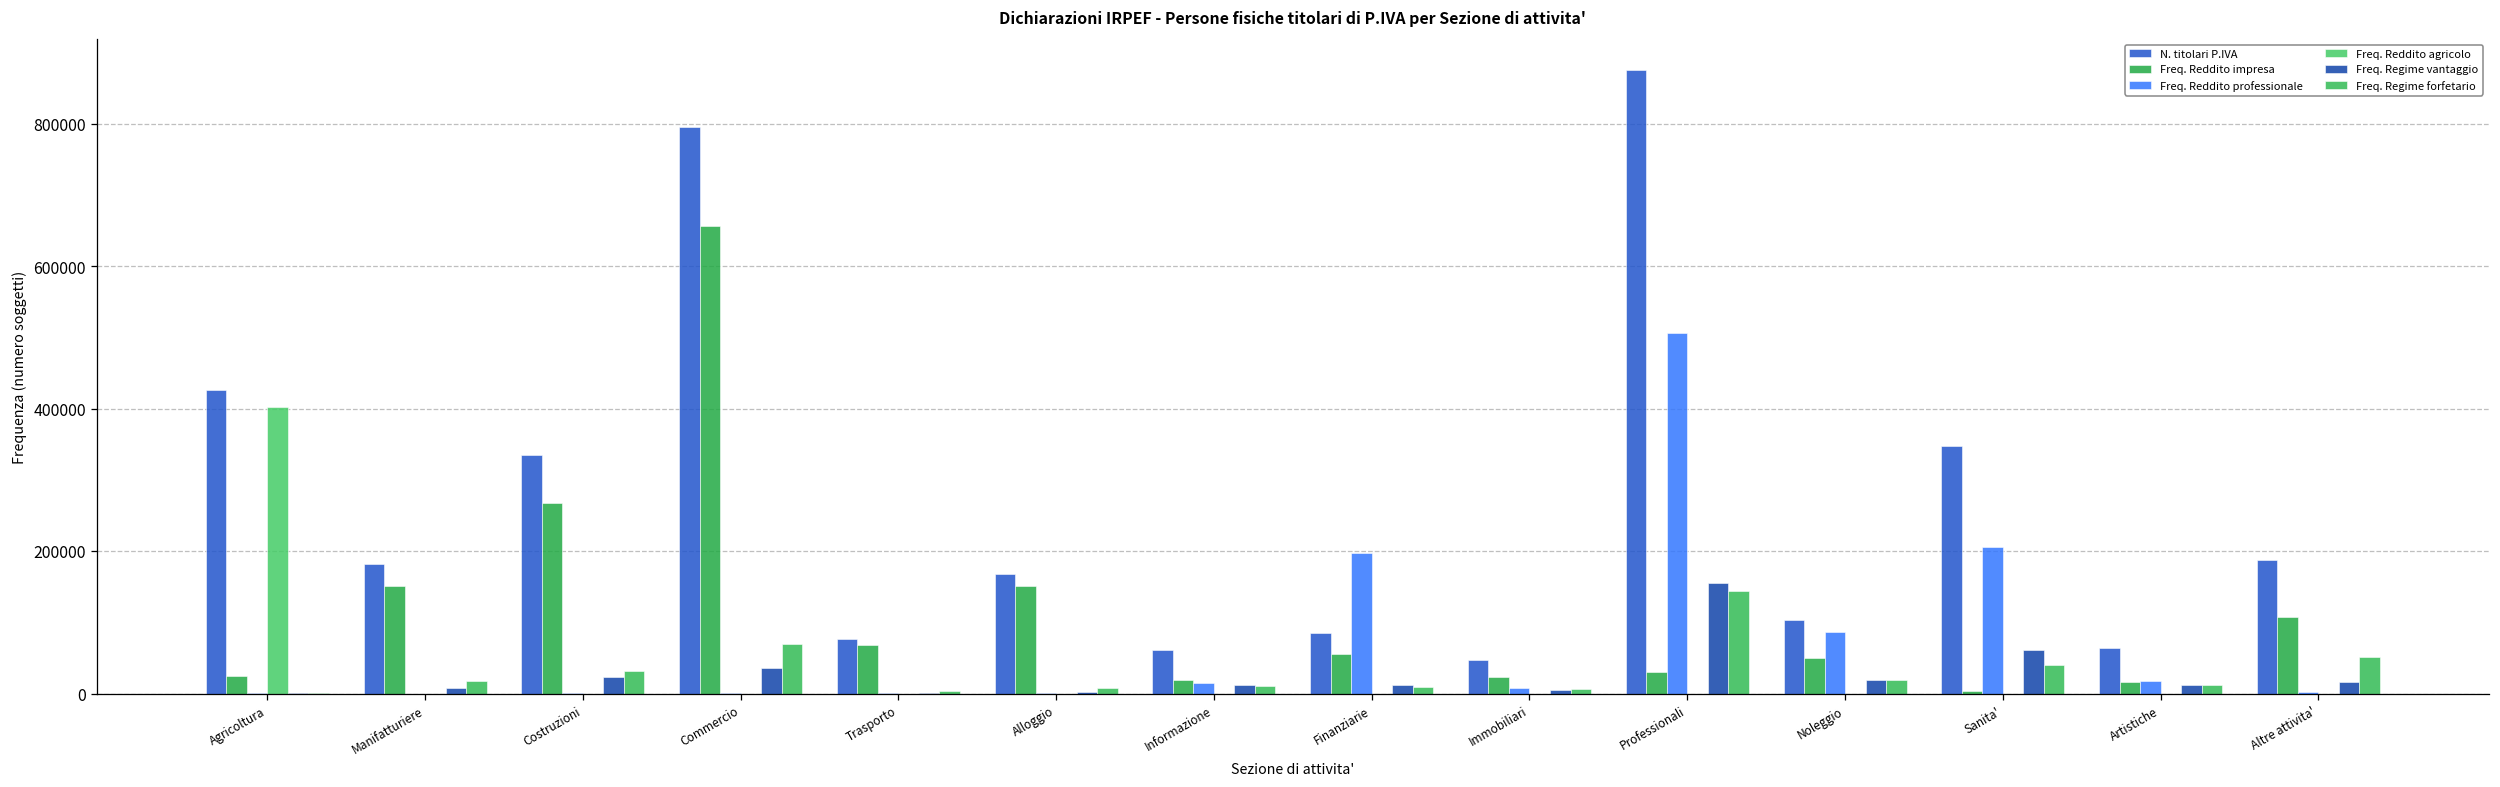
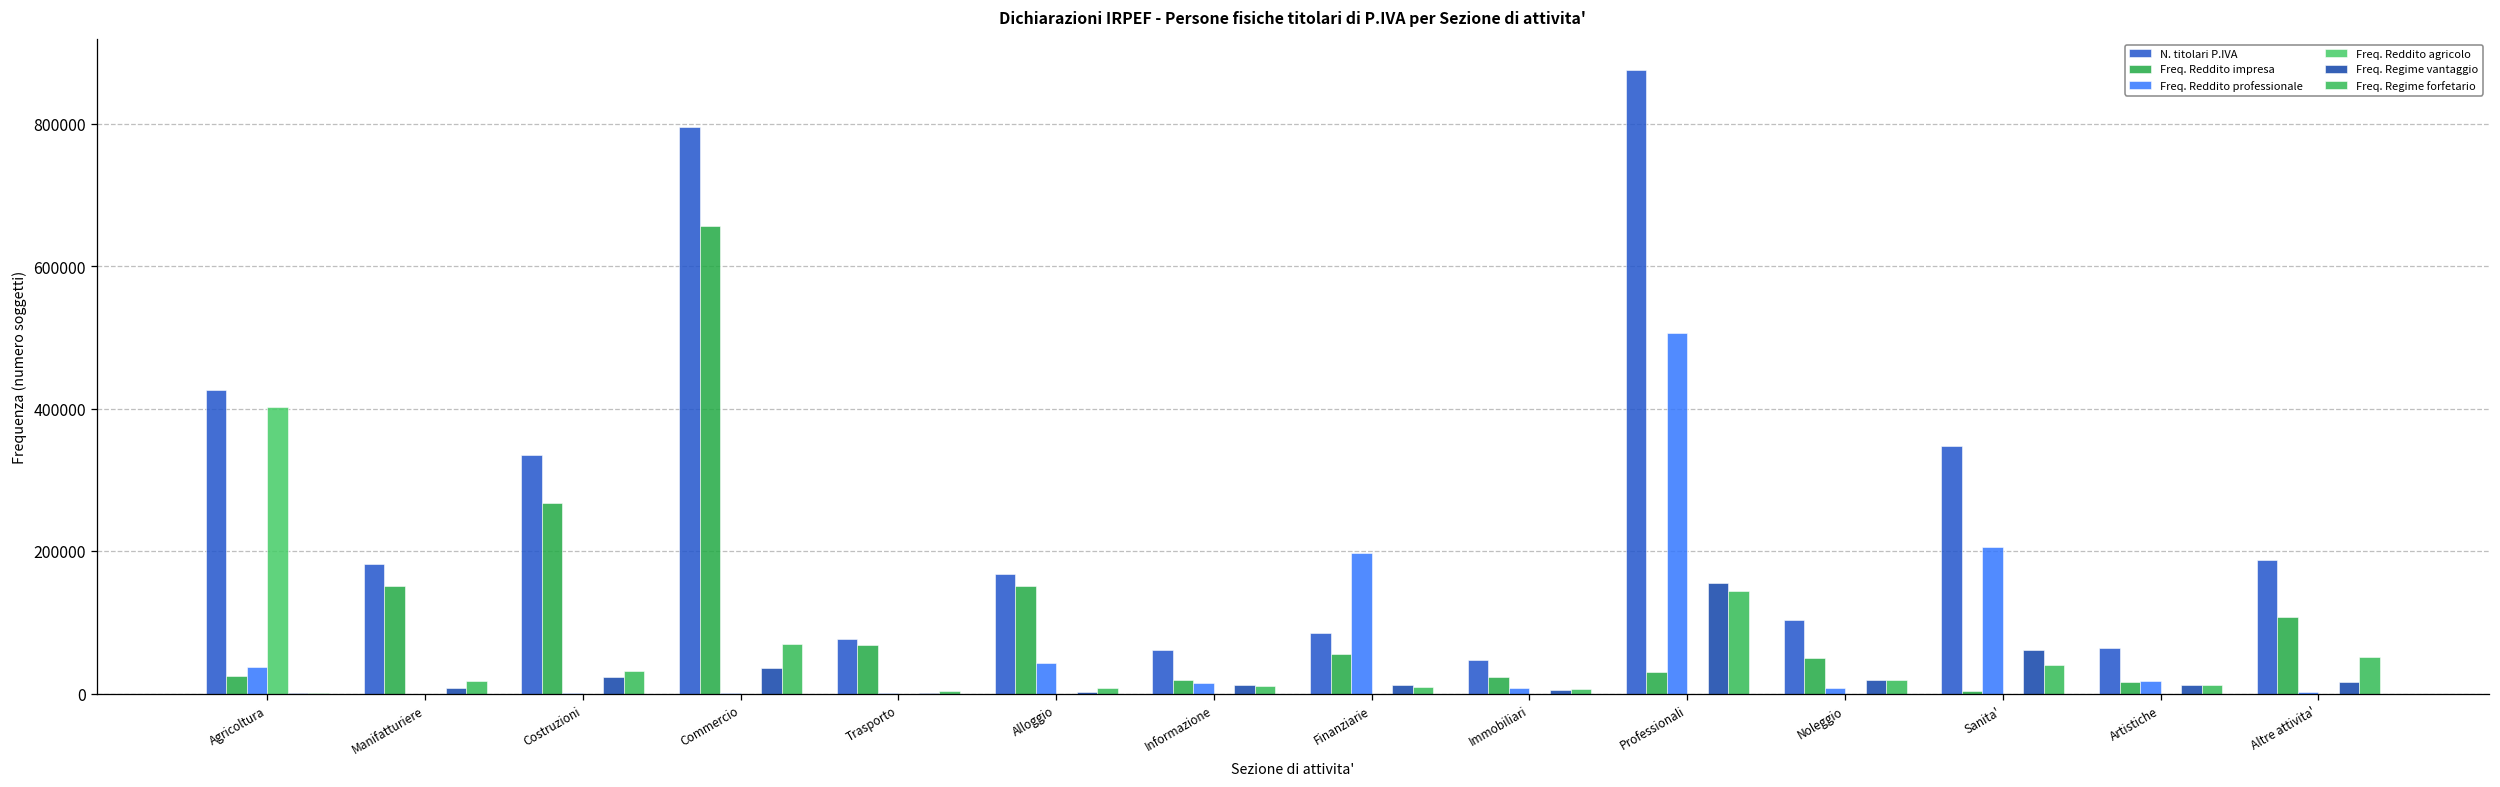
  {
    "Freq. Reddito professionale": {
-     "Agricoltura": 0,
-     "Alloggio": 0,
+     "Agricoltura": 40000,
+     "Alloggio": 40000,
      "Informazione": 10000,
      "Finanziarie": 200000,
      "Immobiliari": 10000,
      "Professionali": 510000,
-     "Noleggio": 90000,
+     "Noleggio": 10000,
      "Sanita'": 210000,
      "Artistiche": 20000
    }
  }
